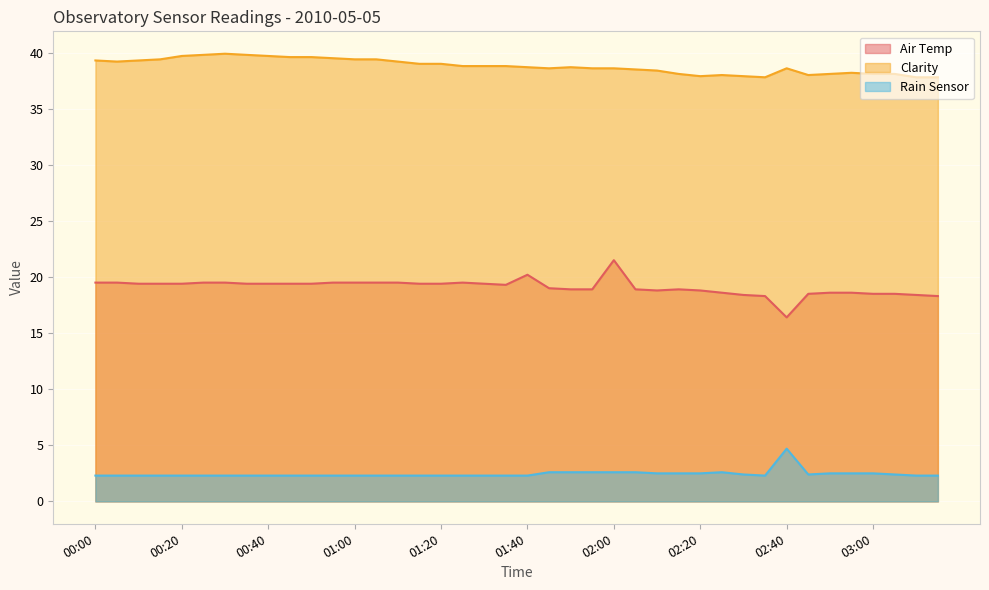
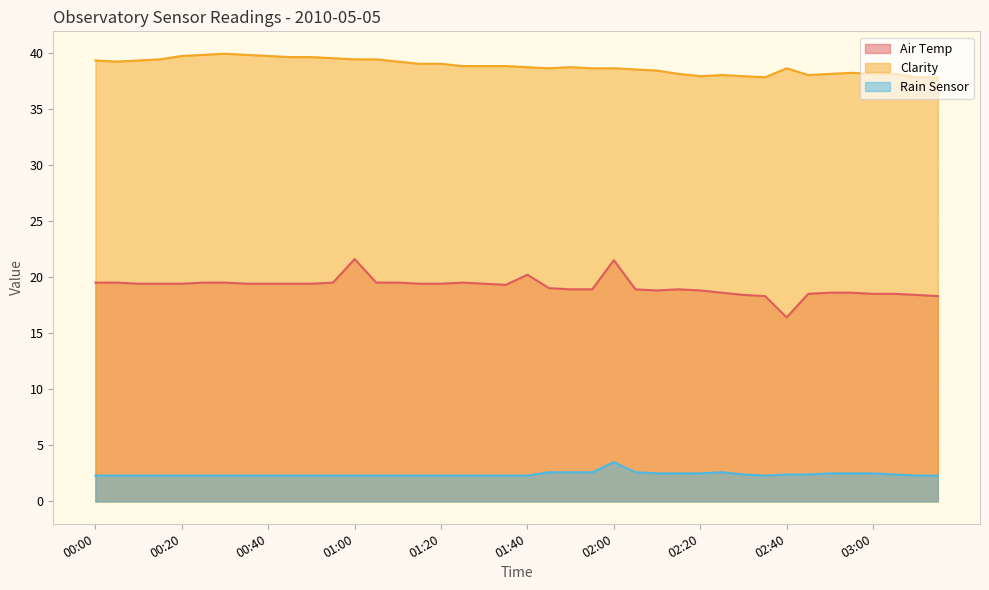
  {
    "Air Temp": {
      "00:00": 19.5,
      "00:20": 19.4,
      "00:40": 19.4,
-     "01:00": 19.5,
+     "01:00": 21.6,
      "01:20": 19.4,
      "01:40": 20.2,
      "02:00": 21.5,
      "02:20": 18.8,
      "02:40": 16.4,
      "03:00": 18.5
    },
    "Clarity": {
      "00:00": 39.3,
      "00:20": 39.7,
      "00:40": 39.7,
      "01:00": 39.4,
      "01:20": 39.0,
      "01:40": 38.7,
      "02:00": 38.6,
      "02:20": 37.9,
      "02:40": 38.6
    },
    "Rain Sensor": {
      "00:00": 2.3,
      "00:20": 2.3,
      "00:40": 2.3,
      "01:00": 2.3,
      "01:20": 2.3,
      "01:40": 2.3,
-     "02:00": 2.6,
+     "02:00": 3.5,
      "02:20": 2.5,
-     "02:40": 4.7,
+     "02:40": 2.4,
      "03:00": 2.5
    }
  }
